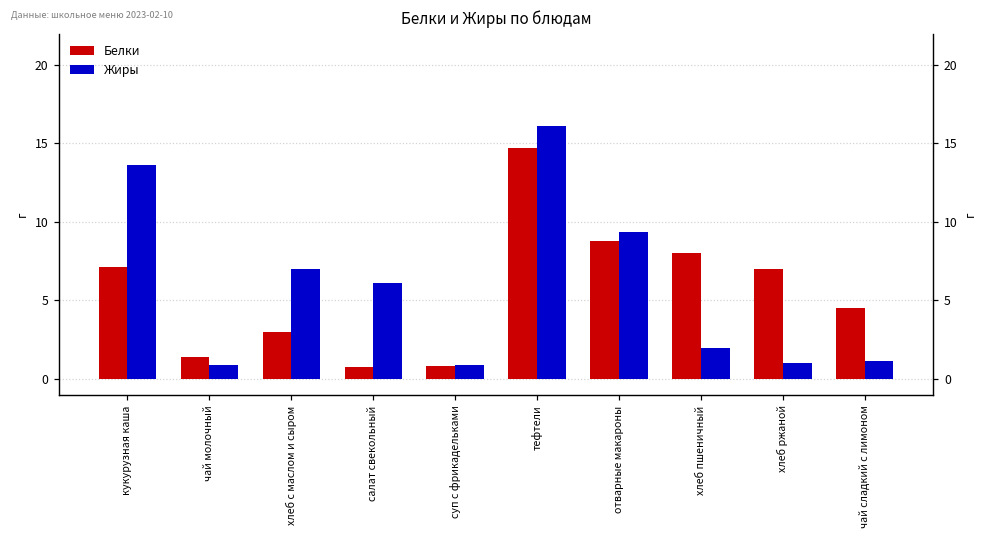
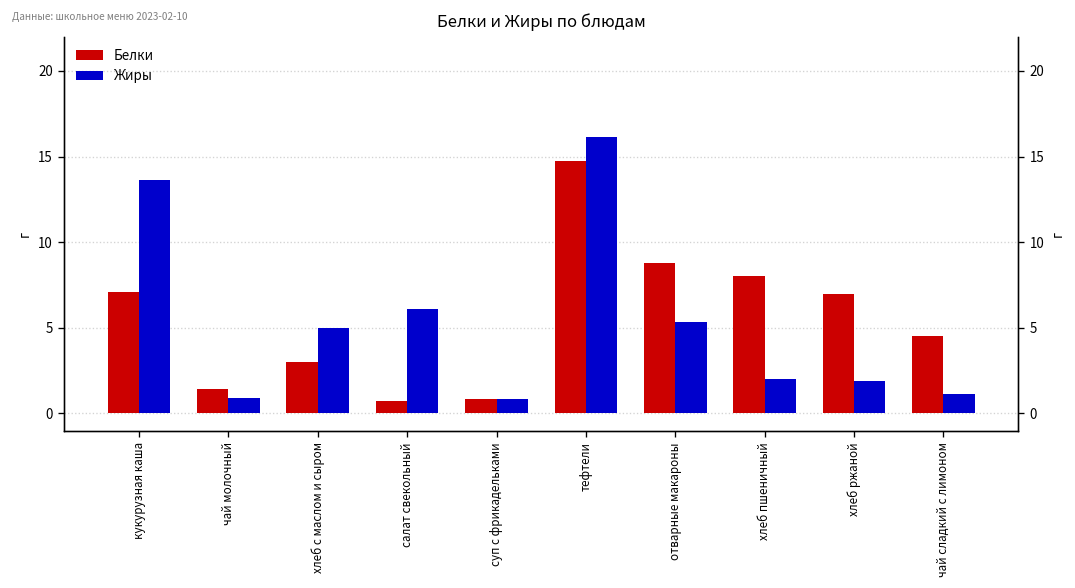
  {
    "Белки": {
      "кукурузная каша": 7.1,
      "чай молочный": 1.4,
      "хлеб с маслом и сыром": 3.0,
      "салат свекольный": 0.7,
      "суп с фрикадельками": 0.8,
      "тефтели": 14.7,
      "отварные макароны": 8.8,
      "хлеб пшеничный": 8.0,
      "хлеб ржаной": 7.0,
      "чай сладкий с лимоном": 4.5
    },
    "Жиры": {
      "кукурузная каша": 13.6,
      "чай молочный": 0.9,
-     "хлеб с маслом и сыром": 7,
+     "хлеб с маслом и сыром": 5,
      "салат свекольный": 6.1,
      "суп с фрикадельками": 0.9,
      "тефтели": 16.1,
-     "отварные макароны": 9.4,
+     "отварные макароны": 5.3,
      "хлеб пшеничный": 2.0,
-     "хлеб ржаной": 1.0,
+     "хлеб ржаной": 1.9,
      "чай сладкий с лимоном": 1.1
    }
  }
